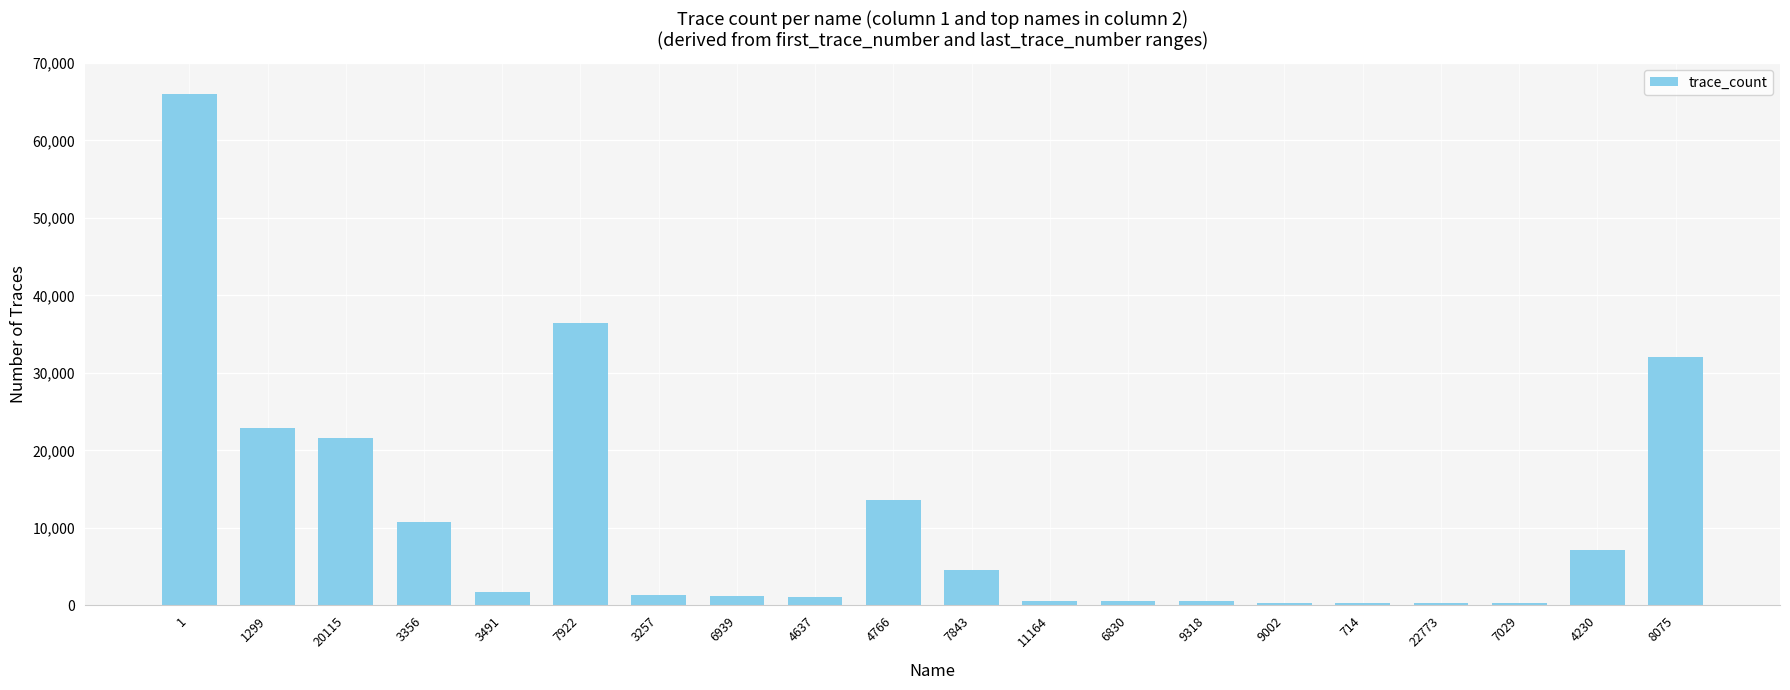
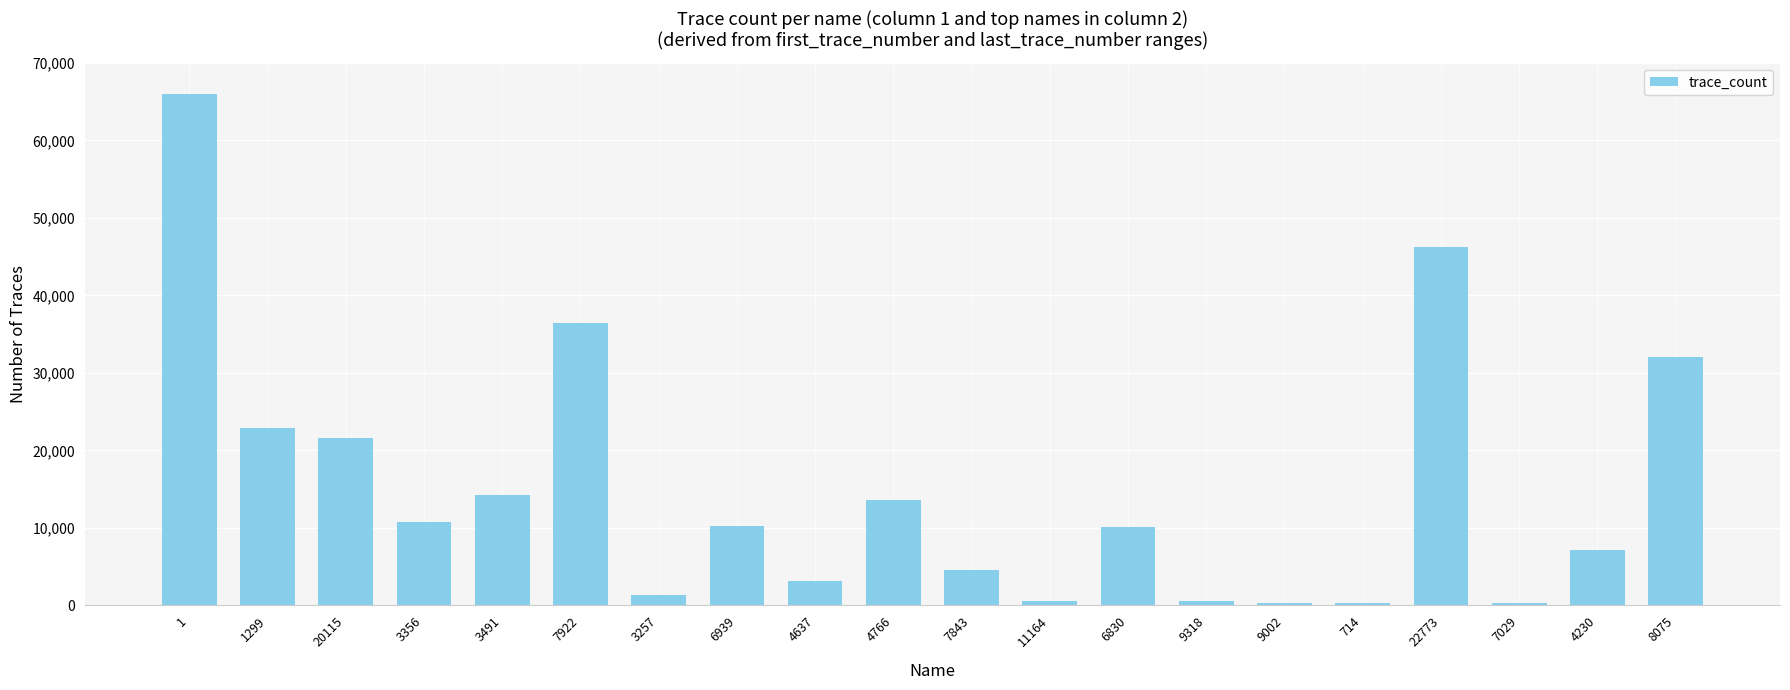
  {
    "1": "66,000",
    "1299": "23,000",
    "20115": "22,000",
    "3356": "11,000",
-   "3491": "2,000",
+   "3491": "14,000",
    "7922": "36,000",
    "3257": "1,000",
-   "6939": "1,000",
-   "4637": "1,000",
+   "6939": "10,000",
+   "4637": "3,000",
    "4766": "14,000",
    "7843": "5,000",
    "11164": "1,000",
-   "6830": "1,000",
+   "6830": "10,000",
    "9318": "1,000",
    "9002": "0",
-   "22773": "0",
+   "22773": "46,000",
    "4230": "7,000",
    "8075": "32,000"
  }
